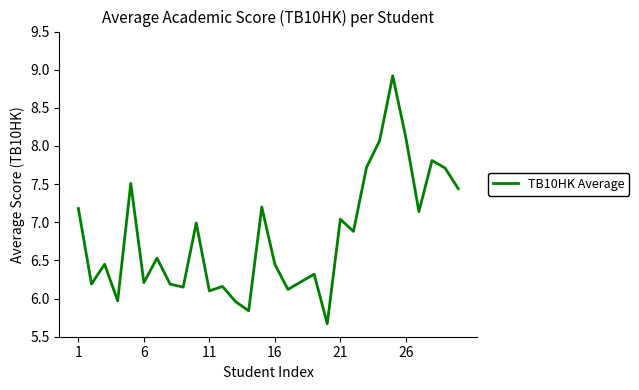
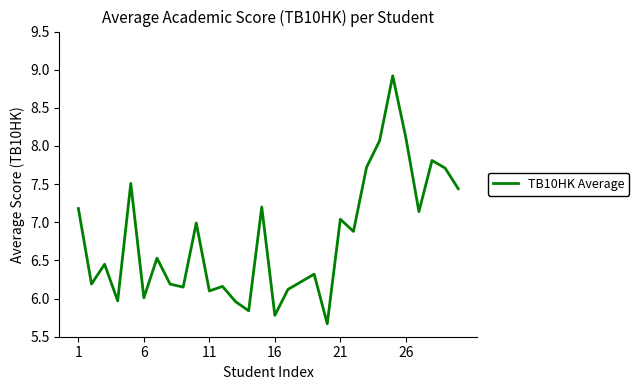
  {
    "1": 7.2,
-   "6": 6.2,
+   "6": 6.0,
    "11": 6.1,
-   "16": 6.5,
+   "16": 5.8,
    "21": 7.0,
    "26": 8.1
  }
